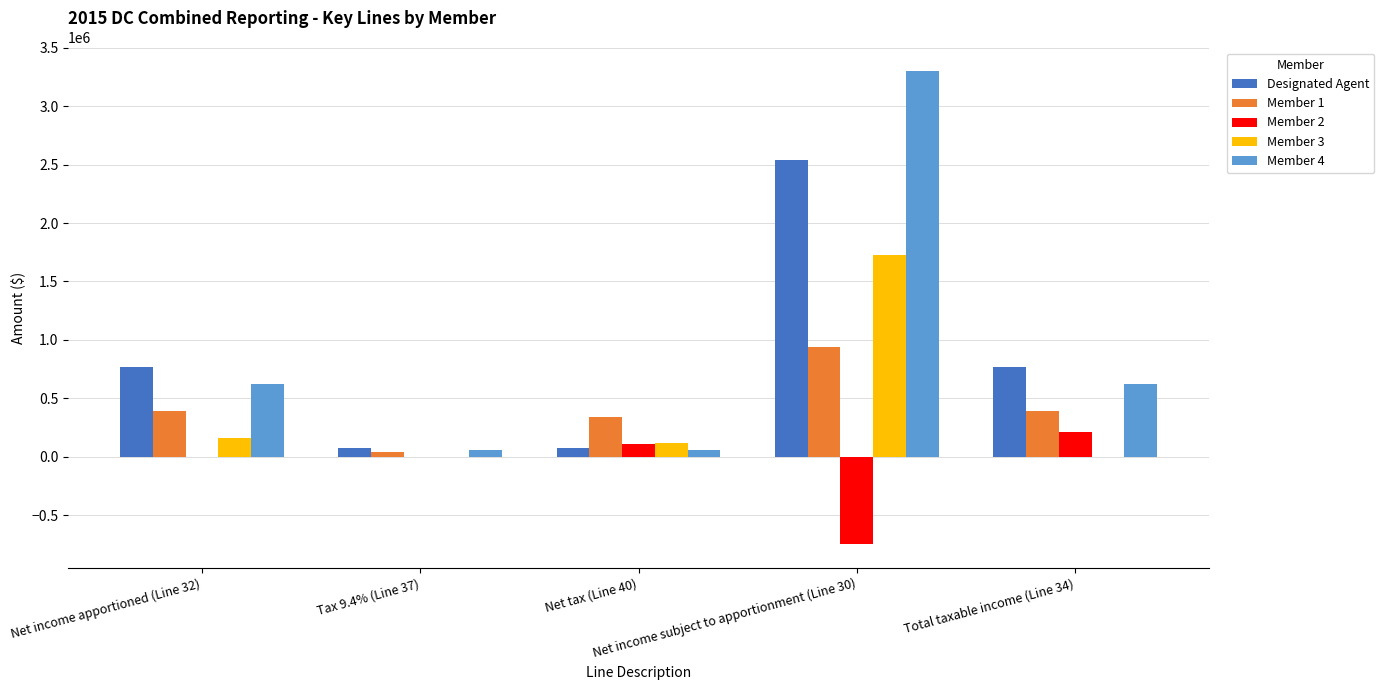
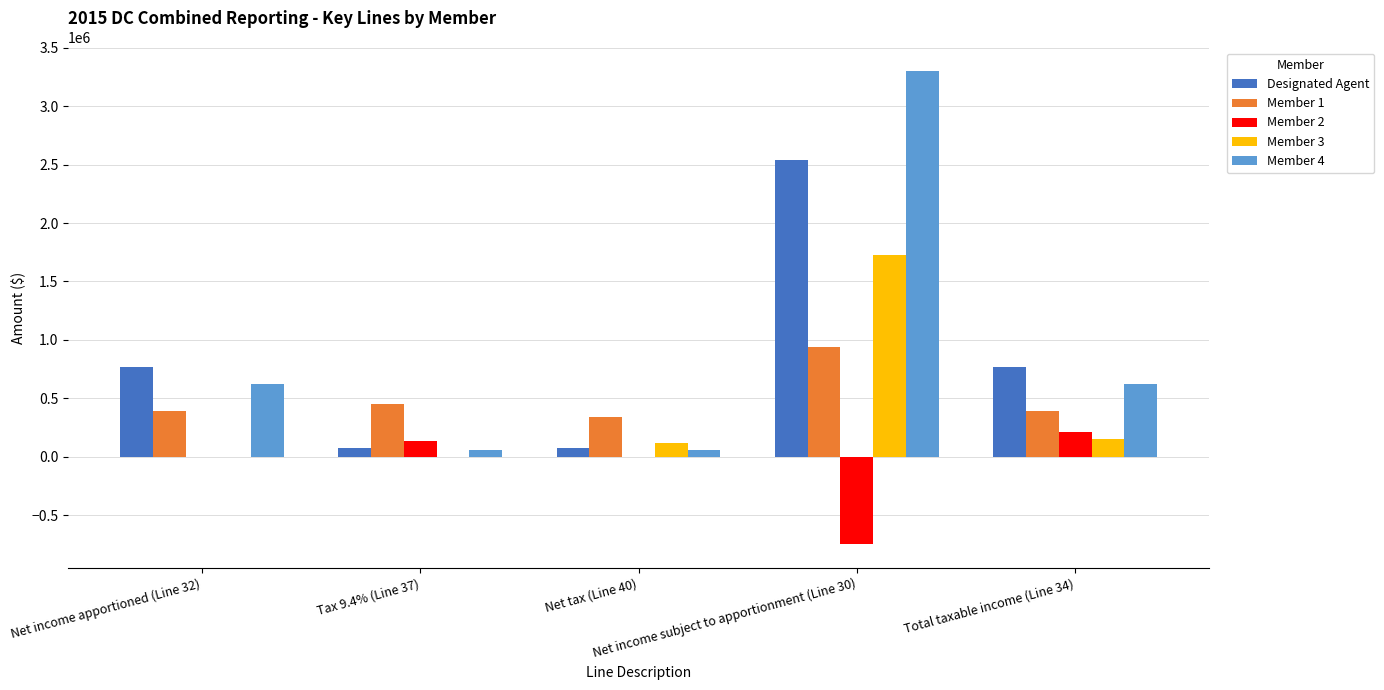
  {
    "Member 1": {
      "Net income apportioned (Line 32)": 390000,
-     "Tax 9.4% (Line 37)": 40000,
+     "Tax 9.4% (Line 37)": 450000,
      "Net tax (Line 40)": 340000,
      "Net income subject to apportionment (Line 30)": 940000,
      "Total taxable income (Line 34)": 390000
    },
    "Member 2": {
      "Net income apportioned (Line 32)": 0,
-     "Tax 9.4% (Line 37)": 0,
-     "Net tax (Line 40)": 110000,
+     "Tax 9.4% (Line 37)": 130000,
+     "Net tax (Line 40)": 0,
      "Net income subject to apportionment (Line 30)": -750000,
      "Total taxable income (Line 34)": 210000
    },
    "Member 3": {
-     "Net income apportioned (Line 32)": 160000,
+     "Net income apportioned (Line 32)": 0,
      "Tax 9.4% (Line 37)": 0,
      "Net tax (Line 40)": 110000,
      "Net income subject to apportionment (Line 30)": 1730000,
-     "Total taxable income (Line 34)": 0
+     "Total taxable income (Line 34)": 160000
    }
  }
